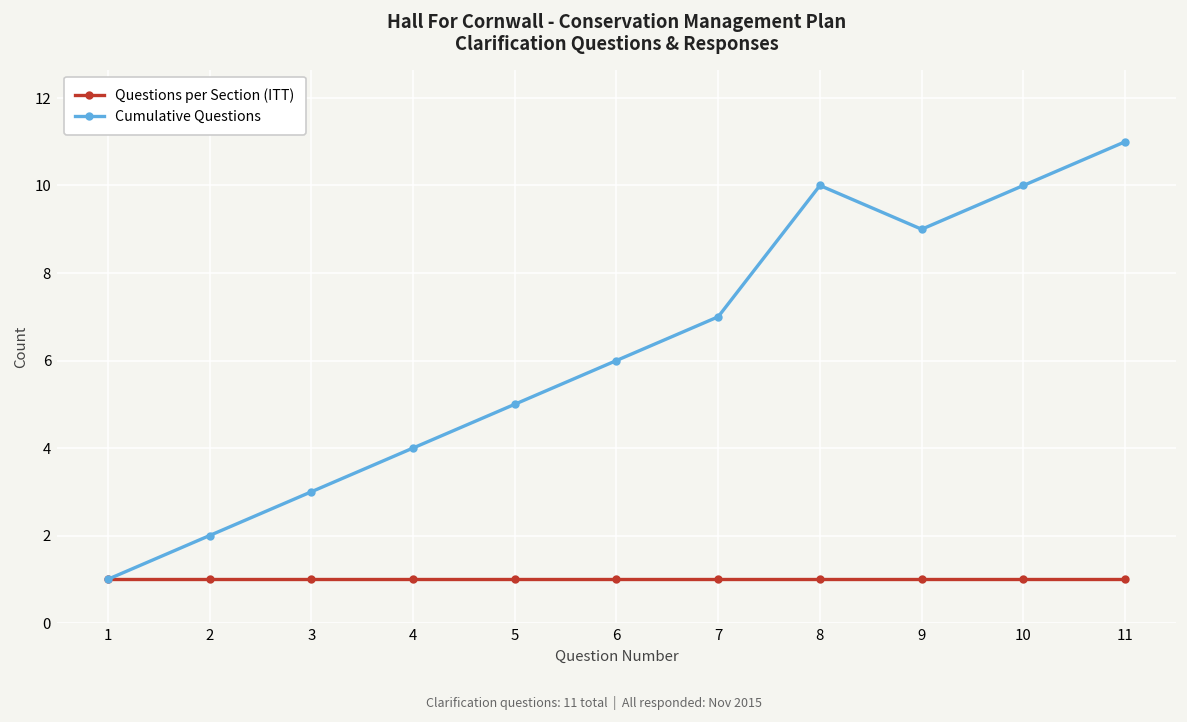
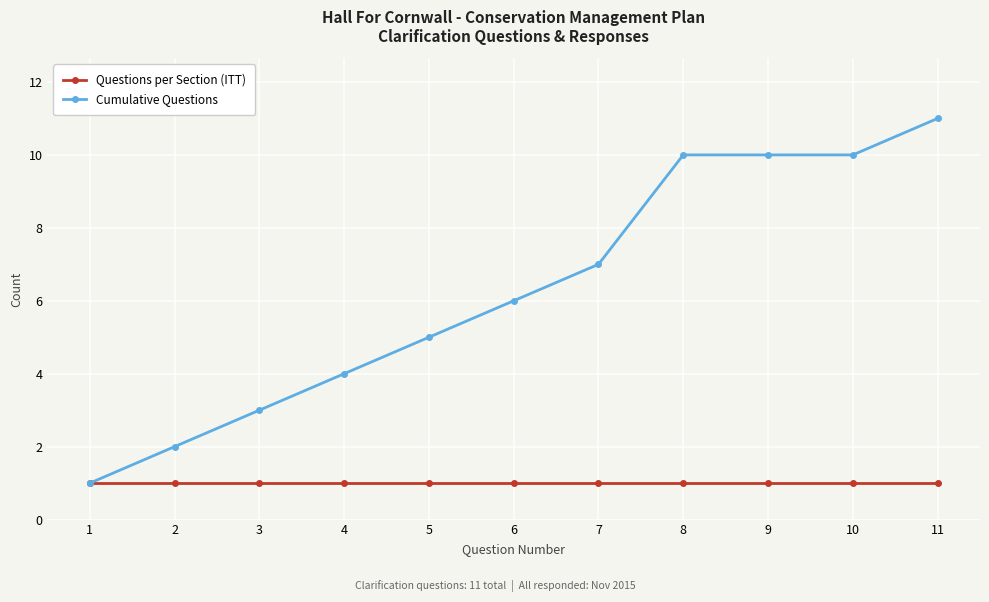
  {
    "Questions per Section (ITT)": {
      "2": 1,
      "3": 1,
      "4": 1,
      "5": 1,
      "6": 1,
      "7": 1,
      "8": 1,
      "9": 1,
      "10": 1,
      "11": 1
    },
    "Cumulative Questions": {
      "2": 2,
      "3": 3,
      "4": 4,
      "5": 5,
      "6": 6,
      "7": 7,
      "8": 10,
-     "9": 9,
+     "9": 10,
      "10": 10,
      "11": 11
    }
  }
